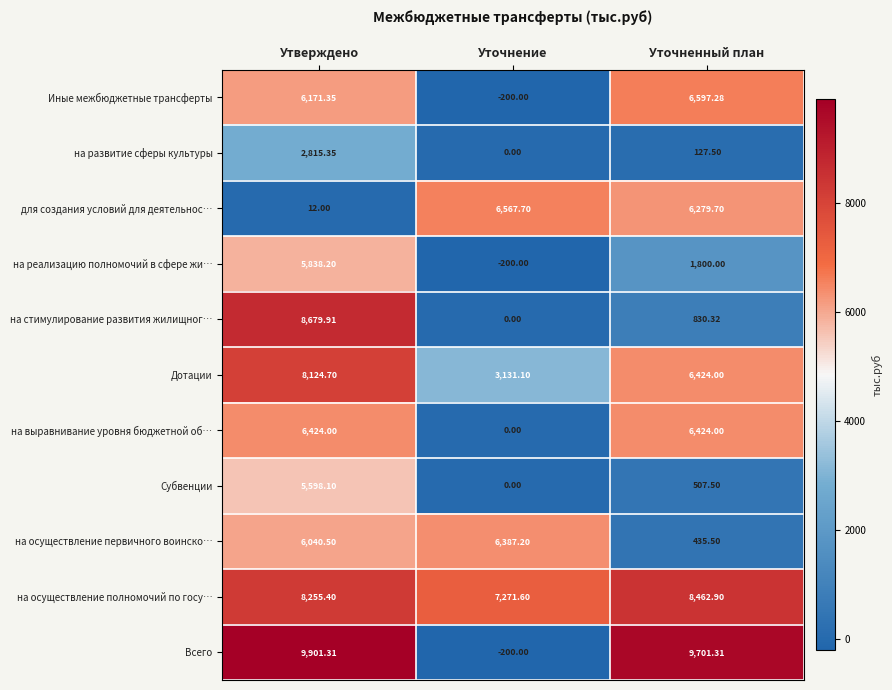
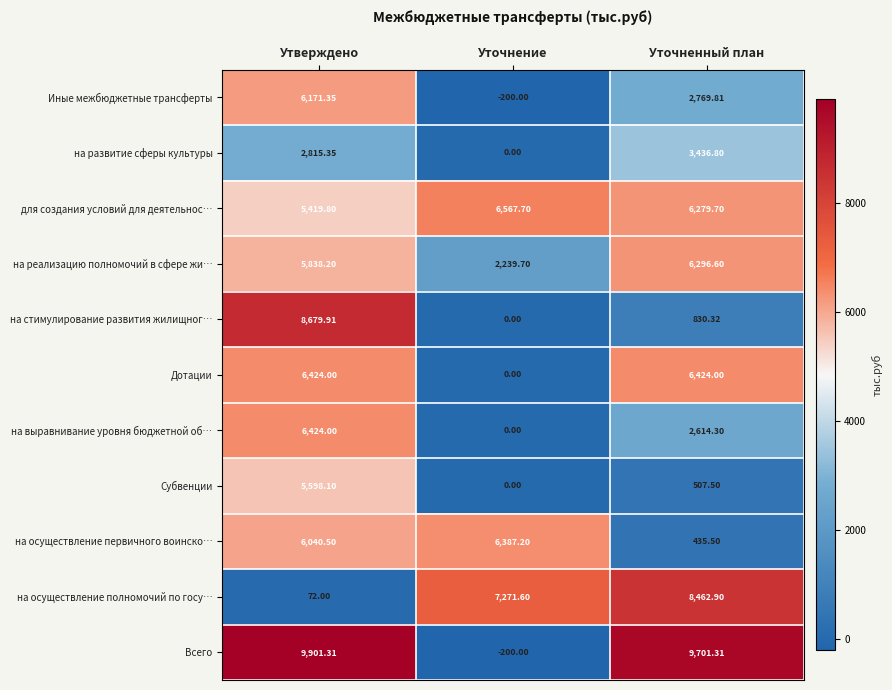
  {
    "Иные межбюджетные трансферты": {
      "Утверждено": "6,171.35",
      "Уточнение": "-200.00",
-     "Уточненный план": "6,597.28"
+     "Уточненный план": "2,769.81"
    },
    "на развитие сферы культуры": {
      "Утверждено": "2,815.35",
      "Уточнение": "0.00",
-     "Уточненный план": "127.50"
+     "Уточненный план": "3,436.80"
    },
    "для создания условий для деятельнос…": {
-     "Утверждено": "12.00",
+     "Утверждено": "5,419.80",
      "Уточнение": "6,567.70",
      "Уточненный план": "6,279.70"
    },
    "на реализацию полномочий в сфере жи…": {
      "Утверждено": "5,838.20",
-     "Уточнение": "-200.00",
-     "Уточненный план": "1,800.00"
+     "Уточнение": "2,239.70",
+     "Уточненный план": "6,296.60"
    },
    "на стимулирование развития жилищног…": {
      "Утверждено": "8,679.91",
      "Уточнение": "0.00",
      "Уточненный план": "830.32"
    },
    "Дотации": {
-     "Утверждено": "8,124.70",
-     "Уточнение": "3,131.10",
+     "Утверждено": "6,424.00",
+     "Уточнение": "0.00",
      "Уточненный план": "6,424.00"
    },
    "на выравнивание уровня бюджетной об…": {
      "Утверждено": "6,424.00",
      "Уточнение": "0.00",
-     "Уточненный план": "6,424.00"
+     "Уточненный план": "2,614.30"
    },
    "Субвенции": {
      "Утверждено": "5,598.10",
      "Уточнение": "0.00",
      "Уточненный план": "507.50"
    },
    "на осуществление первичного воинско…": {
      "Утверждено": "6,040.50",
      "Уточнение": "6,387.20",
      "Уточненный план": "435.50"
    },
    "на осуществление полномочий по госу…": {
-     "Утверждено": "8,255.40",
+     "Утверждено": "72.00",
      "Уточнение": "7,271.60",
      "Уточненный план": "8,462.90"
    },
    "Всего": {
      "Утверждено": "9,901.31",
      "Уточнение": "-200.00",
      "Уточненный план": "9,701.31"
    }
  }
